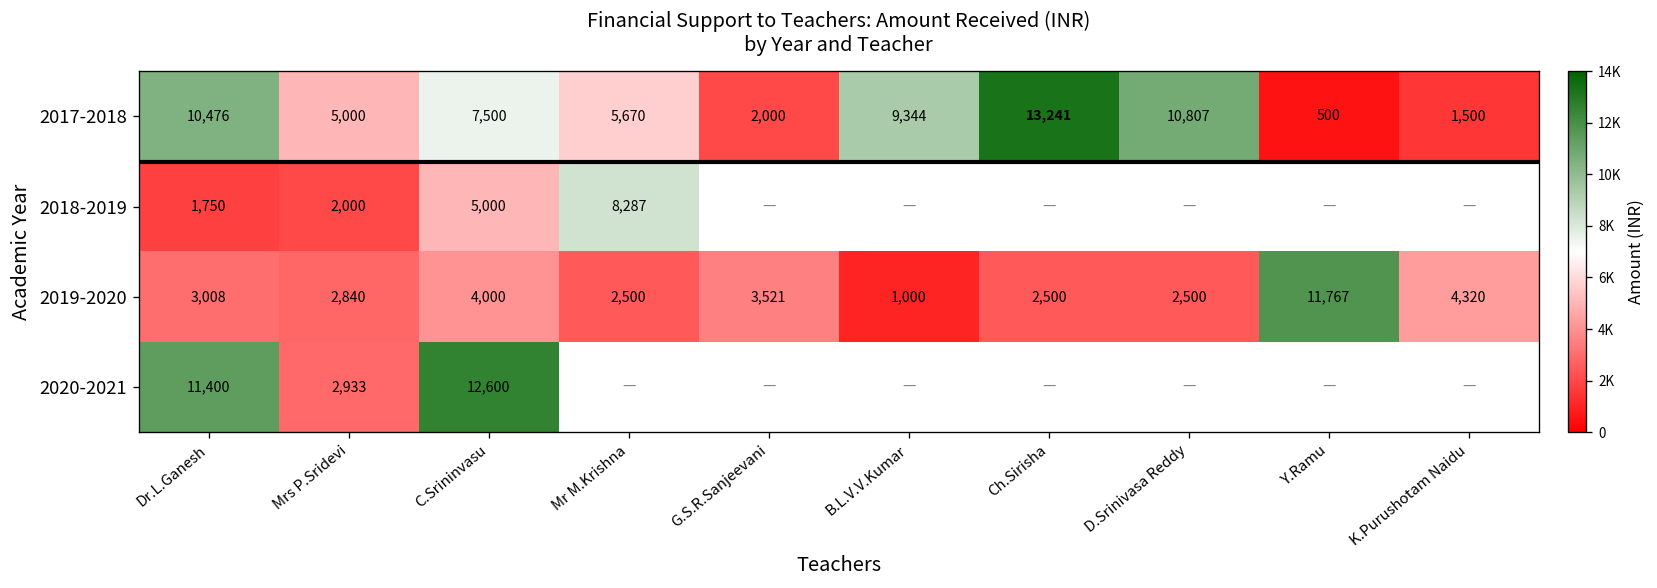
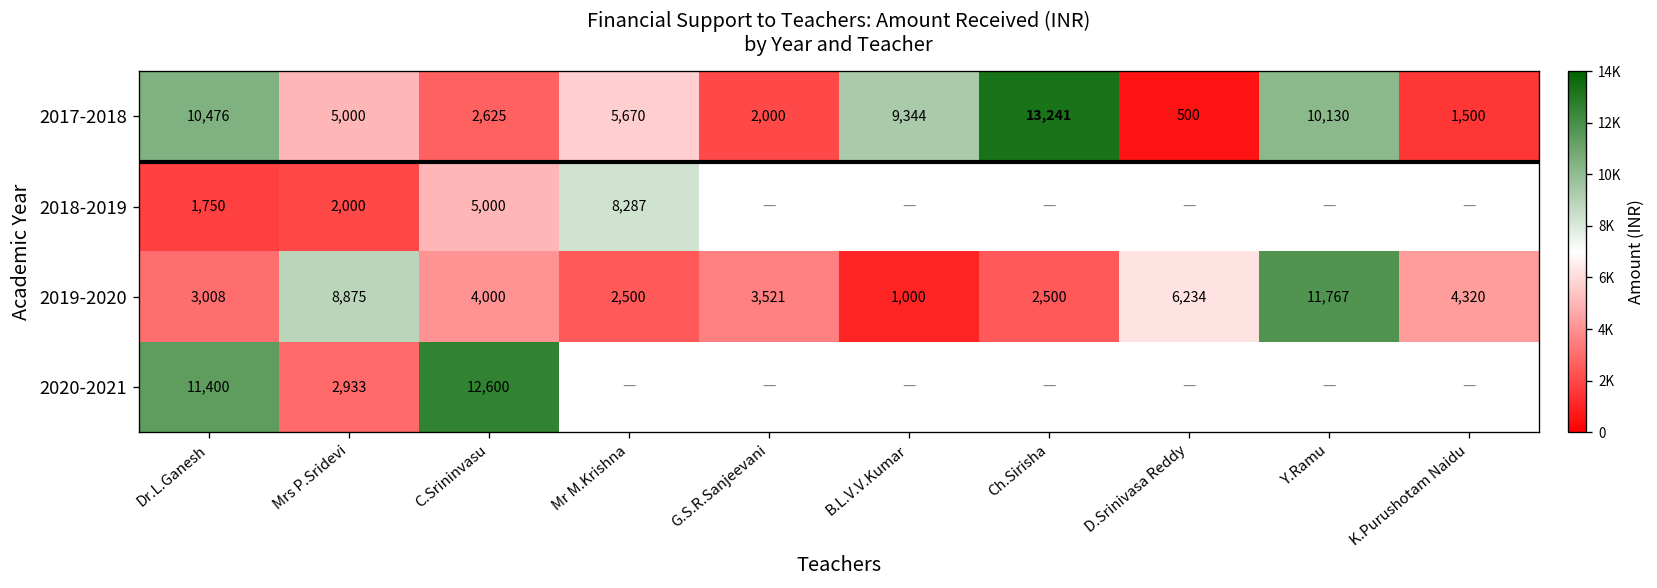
  {
    "2017-2018": {
      "Dr.L.Ganesh": "10,476",
      "Mrs P.Sridevi": "5,000",
-     "C.Srininvasu": "7,500",
+     "C.Srininvasu": "2,625",
      "Mr M.Krishna": "5,670",
      "G.S.R.Sanjeevani": "2,000",
      "B.L.V.V.Kumar": "9,344",
      "Ch.Sirisha": "13,241",
-     "D.Srinivasa Reddy": "10,807",
-     "Y.Ramu": "500",
+     "D.Srinivasa Reddy": "500",
+     "Y.Ramu": "10,130",
      "K.Purushotam Naidu": "1,500"
    },
    "2018-2019": {
      "Dr.L.Ganesh": "1,750",
      "Mrs P.Sridevi": "2,000",
      "C.Srininvasu": "5,000",
      "Mr M.Krishna": "8,287"
    },
    "2019-2020": {
      "Dr.L.Ganesh": "3,008",
-     "Mrs P.Sridevi": "2,840",
+     "Mrs P.Sridevi": "8,875",
      "C.Srininvasu": "4,000",
      "Mr M.Krishna": "2,500",
      "G.S.R.Sanjeevani": "3,521",
      "B.L.V.V.Kumar": "1,000",
      "Ch.Sirisha": "2,500",
-     "D.Srinivasa Reddy": "2,500",
+     "D.Srinivasa Reddy": "6,234",
      "Y.Ramu": "11,767",
      "K.Purushotam Naidu": "4,320"
    },
    "2020-2021": {
      "Dr.L.Ganesh": "11,400",
      "Mrs P.Sridevi": "2,933",
      "C.Srininvasu": "12,600"
    }
  }
